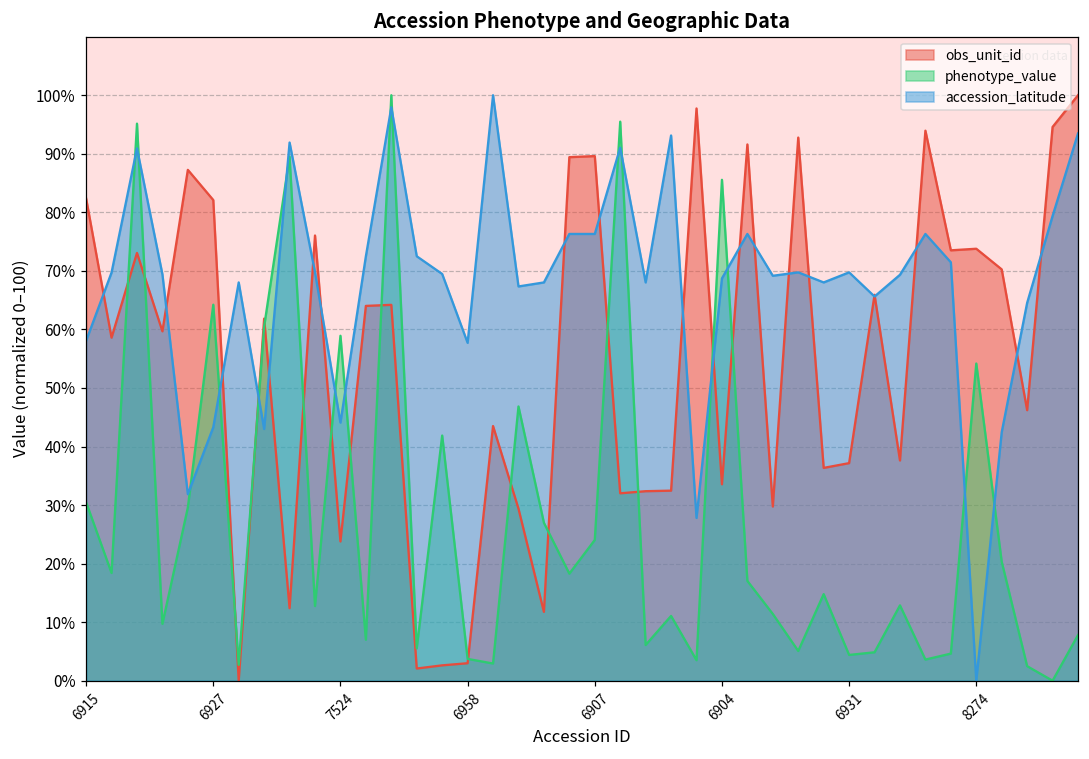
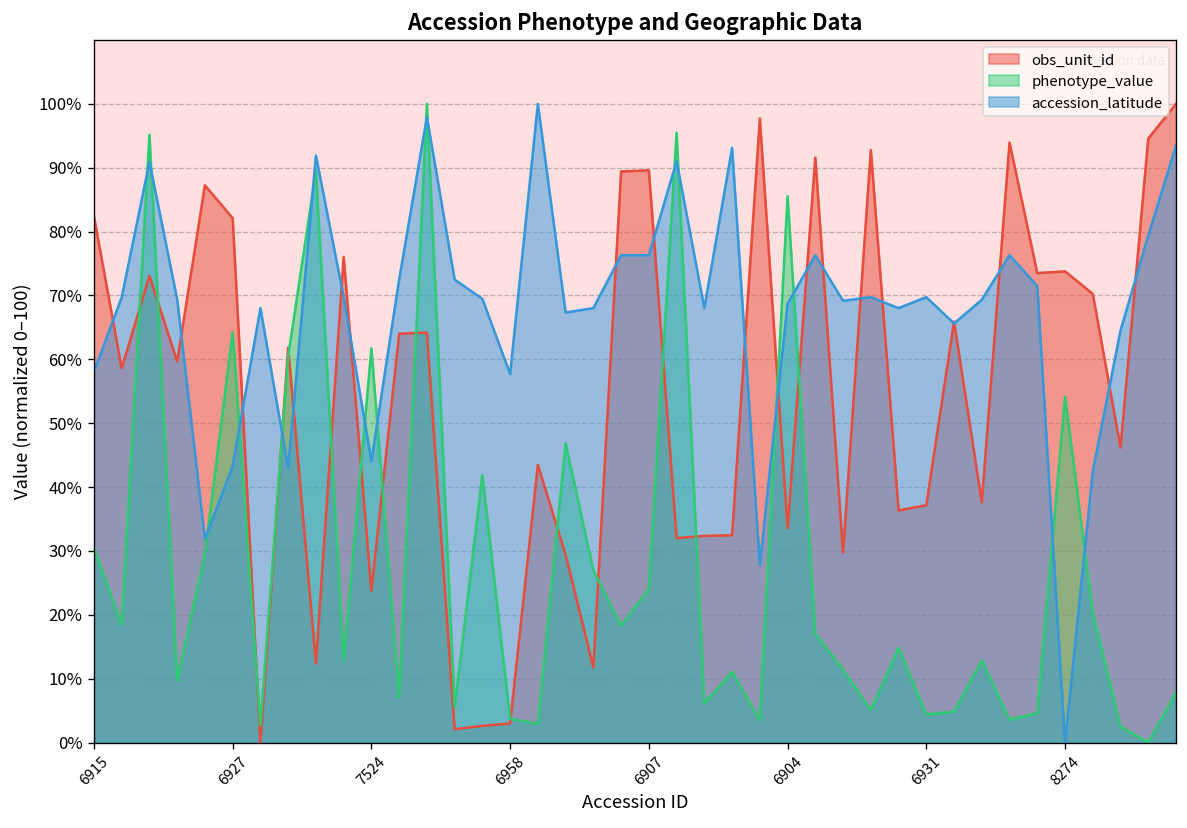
  {
    "obs_unit_id": {
      "6915": "82%",
      "6927": "82%",
      "7524": "24%",
      "6958": "3%",
      "6907": "90%",
      "6904": "34%",
      "6931": "37%",
      "8274": "74%"
    },
    "phenotype_value": {
      "6915": "30%",
      "6927": "64%",
-     "7524": "59%",
+     "7524": "62%",
      "6958": "4%",
      "6907": "24%",
      "6904": "86%",
      "6931": "4%",
      "8274": "54%"
    },
    "accession_latitude": {
      "6915": "58%",
      "6927": "43%",
      "7524": "44%",
      "6958": "58%",
      "6907": "76%",
      "6904": "69%",
      "6931": "70%",
      "8274": "0%"
    }
  }
